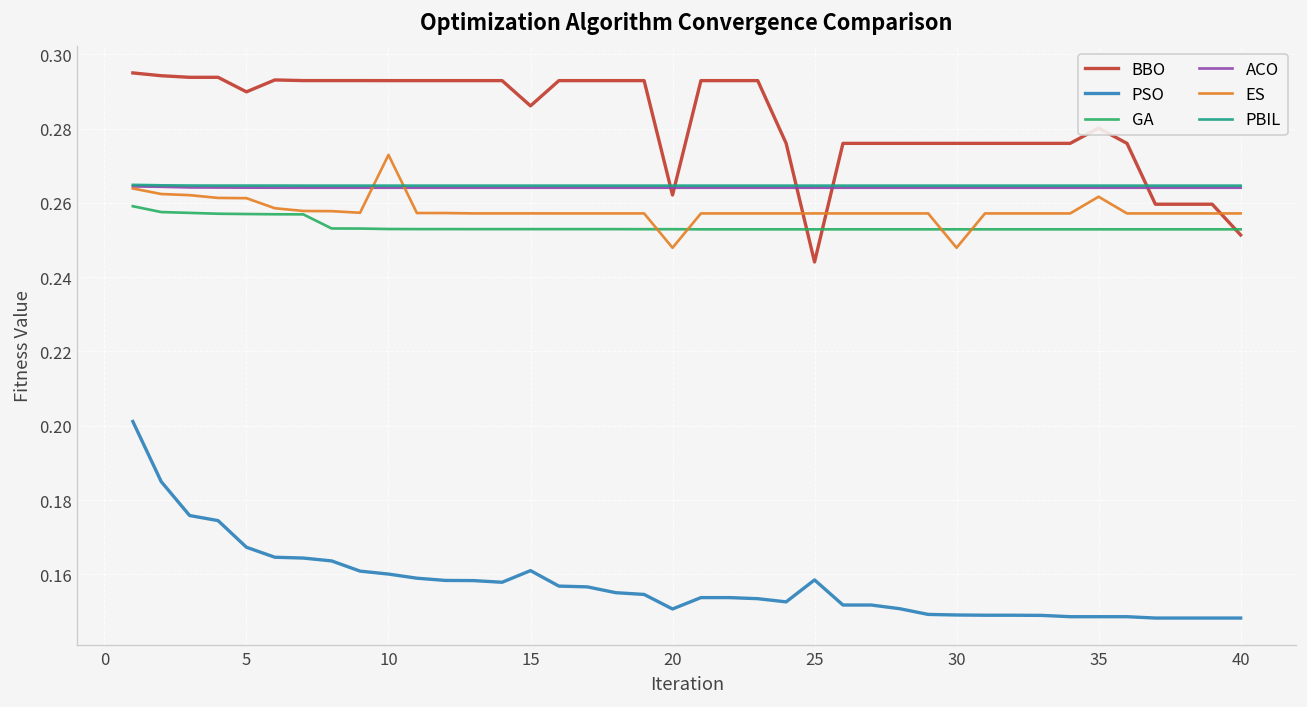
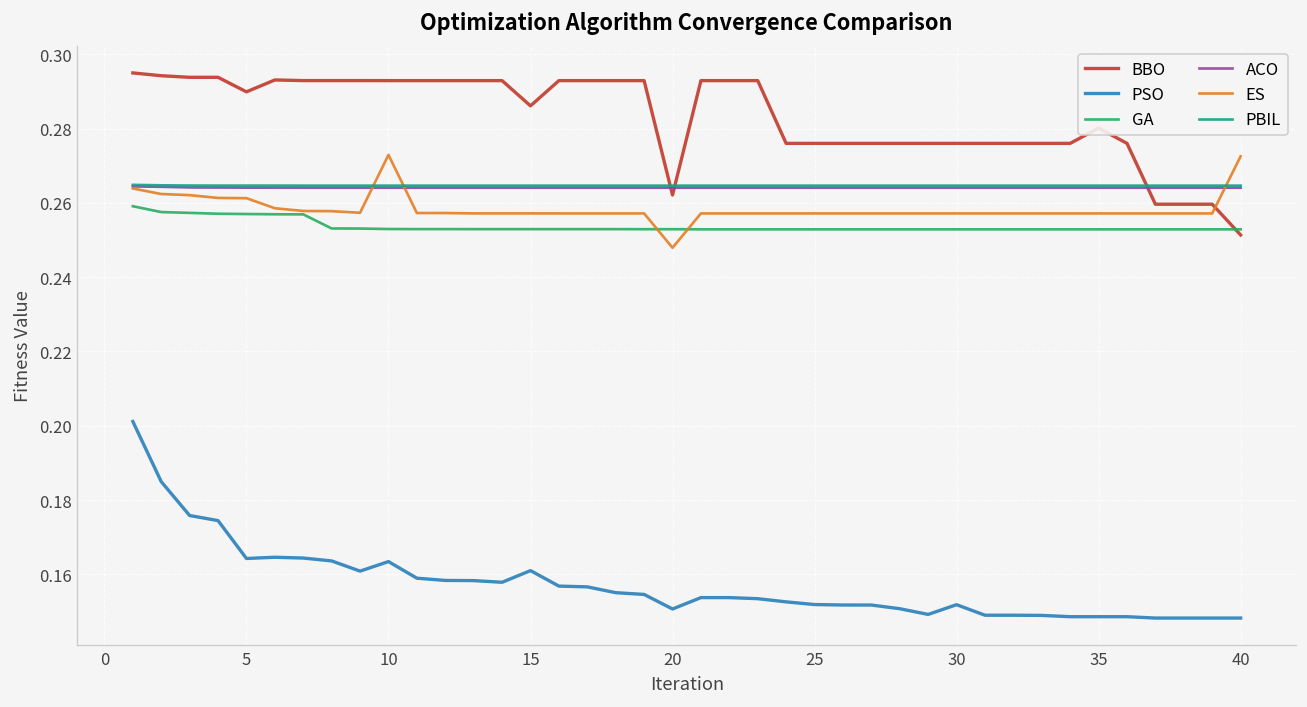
  {
    "BBO": {
      "5": 0.290,
      "10": 0.293,
      "15": 0.286,
      "20": 0.262,
-     "25": 0.244,
+     "25": 0.276,
      "30": 0.276,
      "40": 0.251
    },
    "PSO": {
-     "5": 0.167,
-     "10": 0.160,
+     "5": 0.164,
+     "10": 0.163,
      "15": 0.161,
      "20": 0.151,
-     "25": 0.158,
-     "30": 0.149,
+     "25": 0.152,
+     "30": 0.152,
      "35": 0.149,
      "40": 0.148
    },
    "ES": {
      "5": 0.261,
      "10": 0.273,
      "15": 0.257,
      "20": 0.248,
      "25": 0.257,
-     "30": 0.248,
-     "35": 0.262,
-     "40": 0.257
+     "30": 0.257,
+     "35": 0.257,
+     "40": 0.273
    }
  }
